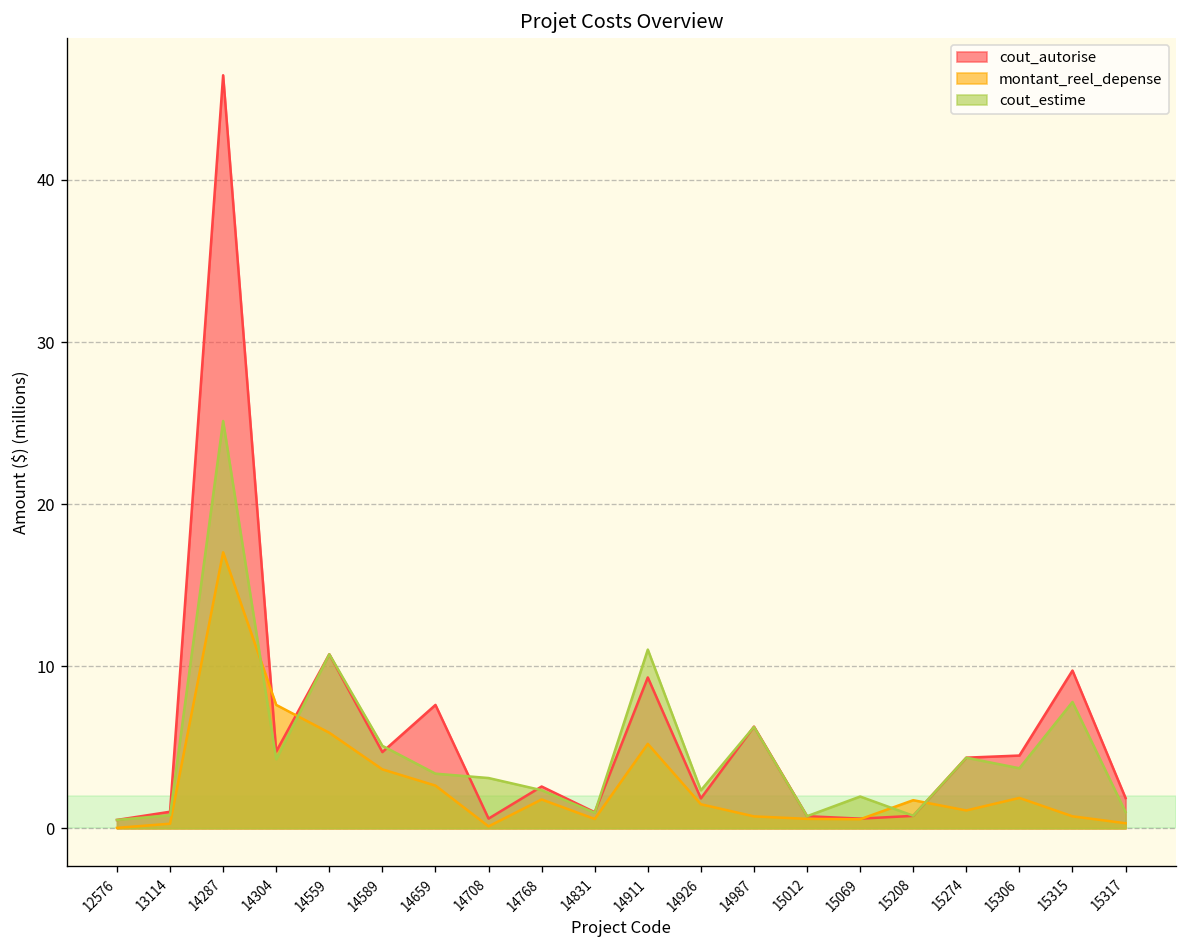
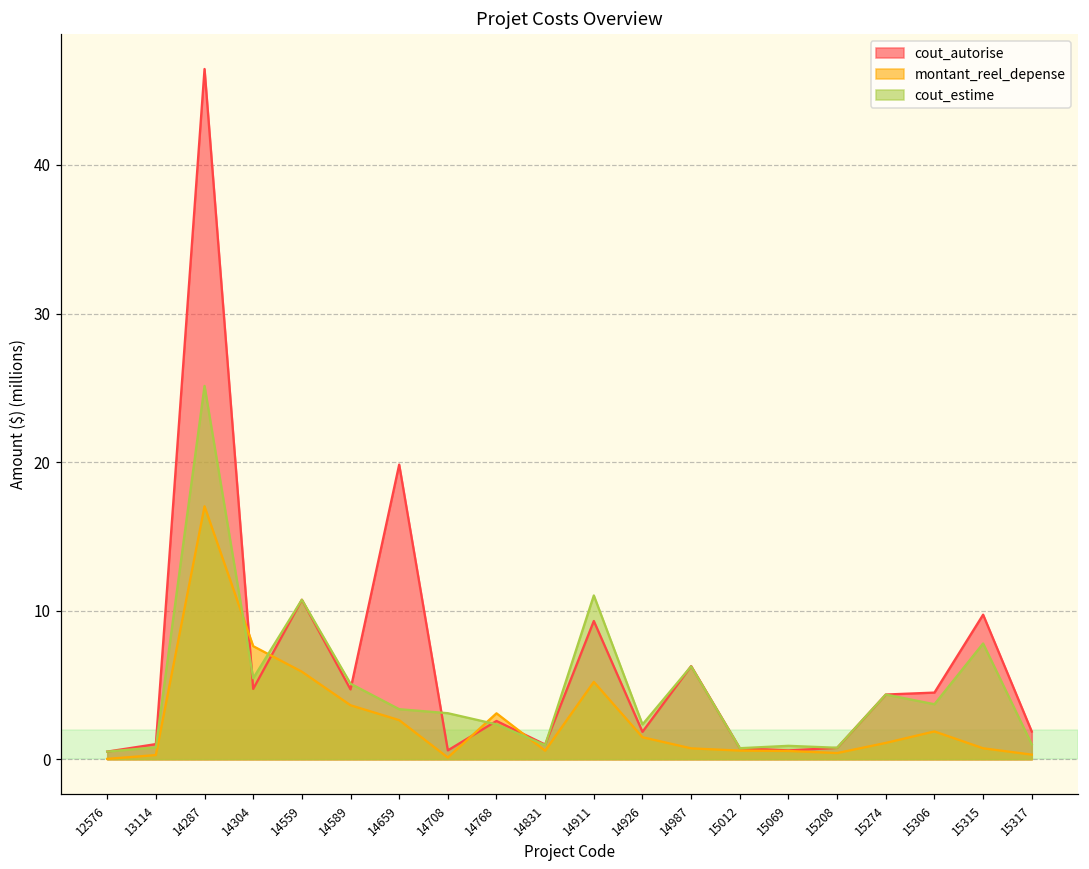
  {
    "cout_autorise": {
      "13114": 1.0,
      "14287": 46.5,
      "14304": 4.7,
      "14589": 4.7,
-     "14659": 7.6,
+     "14659": 19.8,
      "14708": 0.6,
      "14768": 2.6,
      "14911": 9.3,
      "14926": 1.8,
      "15306": 4.5,
      "15315": 9.7,
      "15317": 1.9
    },
    "montant_reel_depense": {
      "12576": 0.0,
      "13114": 0.3,
      "14287": 17.0,
      "14304": 7.6,
      "14559": 5.9,
      "14589": 3.6,
      "14659": 2.6,
      "14708": 0.1,
-     "14768": 1.8,
+     "14768": 3.1,
      "14831": 0.6,
      "14911": 5.2,
      "14926": 1.5,
      "14987": 0.7,
-     "15208": 1.7,
+     "15208": 0.4,
      "15274": 1.1,
      "15306": 1.9,
      "15315": 0.7,
      "15317": 0.3
    },
    "cout_estime": {
      "13114": 0.8,
      "14287": 25.1,
-     "14304": 4.3,
+     "14304": 5.5,
      "14589": 5.1,
      "14659": 3.4,
      "14708": 3.1,
      "14768": 2.4,
      "14911": 11.0,
      "14926": 2.3,
-     "15069": 2.0,
+     "15069": 0.9,
      "15306": 3.7,
      "15315": 7.8,
      "15317": 1.0
    }
  }
